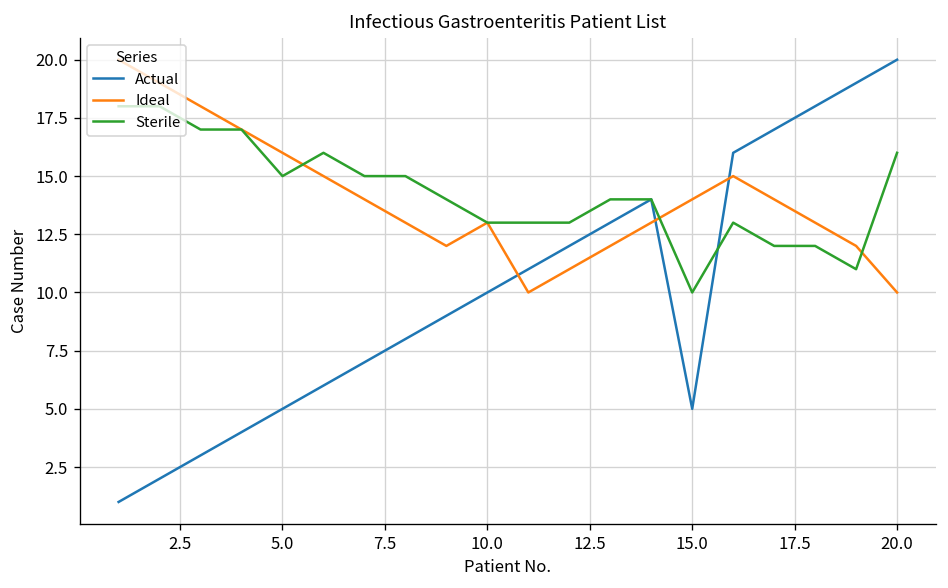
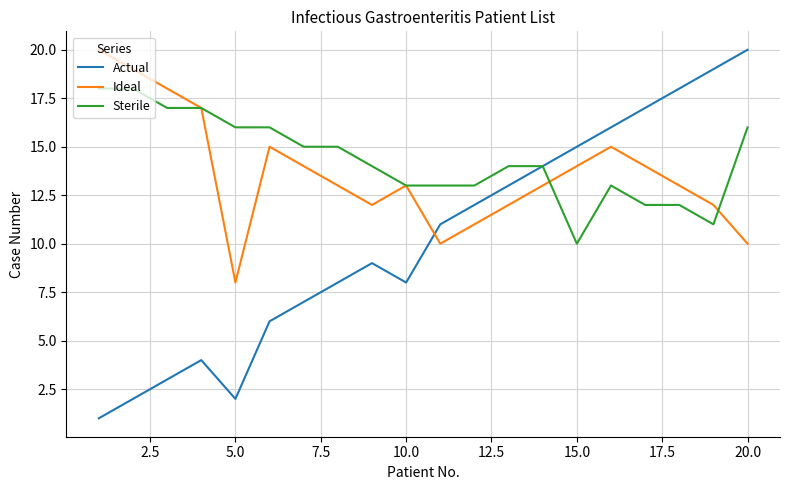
  {
    "Actual": {
-     "5.0": 5,
-     "10.0": 10,
-     "15.0": 5,
+     "5.0": 2,
+     "10.0": 8,
+     "15.0": 15,
      "20.0": 20
    },
    "Ideal": {
-     "5.0": 16,
+     "5.0": 8,
      "15.0": 14,
      "20.0": 10
    },
    "Sterile": {
-     "5.0": 15,
+     "5.0": 16,
      "15.0": 10,
      "20.0": 16
    }
  }
